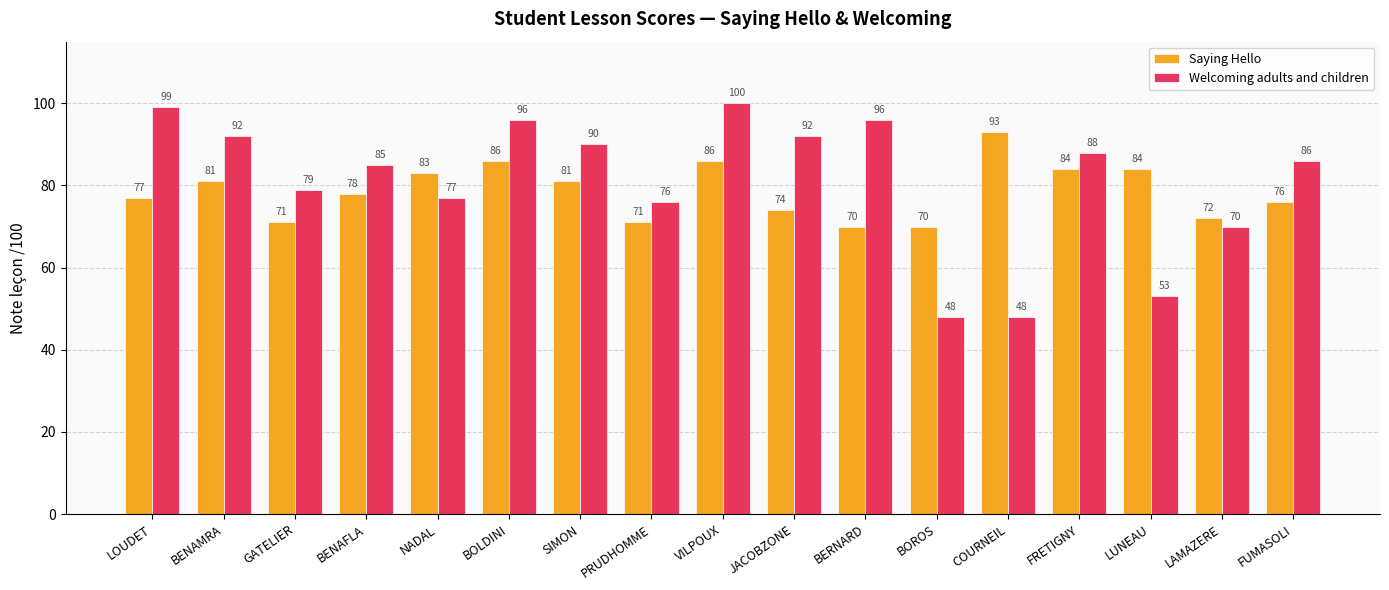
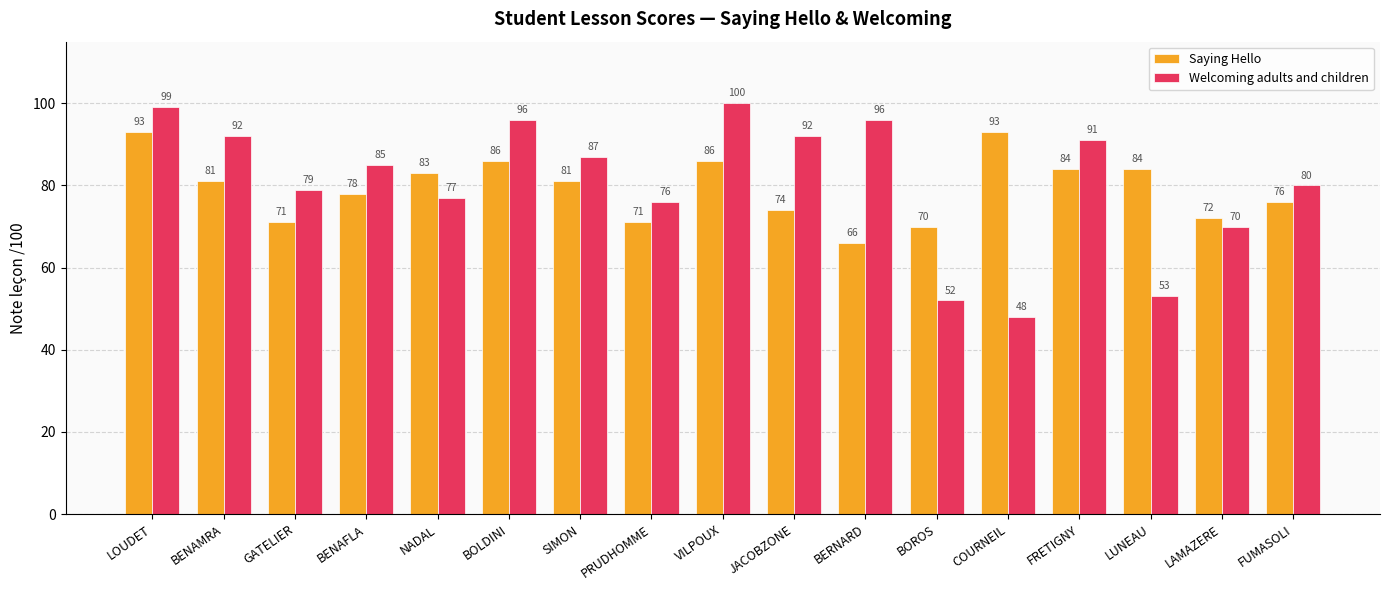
  {
    "Saying Hello": {
-     "LOUDET": 77,
+     "LOUDET": 93,
      "BENAMRA": 81,
      "GATELIER": 71,
      "BENAFLA": 78,
      "NADAL": 83,
      "BOLDINI": 86,
      "SIMON": 81,
      "PRUDHOMME": 71,
      "VILPOUX": 86,
      "JACOBZONE": 74,
-     "BERNARD": 70,
+     "BERNARD": 66,
      "BOROS": 70,
      "COURNEIL": 93,
      "FRETIGNY": 84,
      "LUNEAU": 84,
      "LAMAZERE": 72,
      "FUMASOLI": 76
    },
    "Welcoming adults and children": {
      "LOUDET": 99,
      "BENAMRA": 92,
      "GATELIER": 79,
      "BENAFLA": 85,
      "NADAL": 77,
      "BOLDINI": 96,
-     "SIMON": 90,
+     "SIMON": 87,
      "PRUDHOMME": 76,
      "VILPOUX": 100,
      "JACOBZONE": 92,
      "BERNARD": 96,
-     "BOROS": 48,
+     "BOROS": 52,
      "COURNEIL": 48,
-     "FRETIGNY": 88,
+     "FRETIGNY": 91,
      "LUNEAU": 53,
      "LAMAZERE": 70,
-     "FUMASOLI": 86
+     "FUMASOLI": 80
    }
  }
